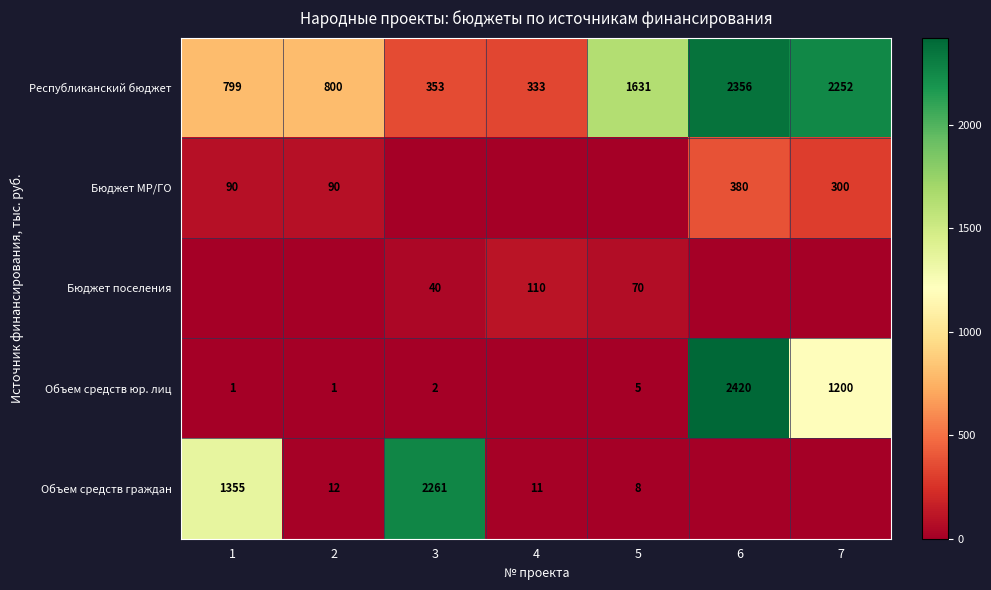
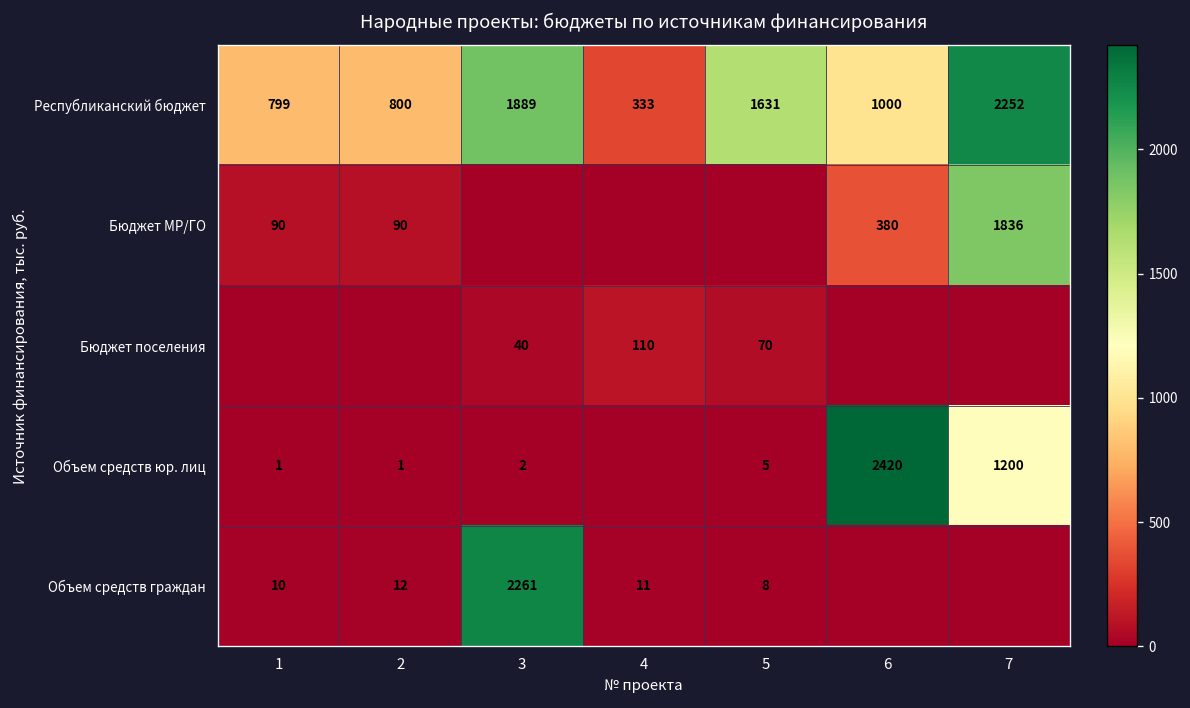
  {
    "Республиканский бюджет": {
      "1": 799,
      "2": 800,
-     "3": 353,
+     "3": 1889,
      "4": 333,
      "5": 1631,
-     "6": 2356,
+     "6": 1000,
      "7": 2252
    },
    "Бюджет МР/ГО": {
      "1": 90,
      "2": 90,
      "6": 380,
-     "7": 300
+     "7": 1836
    },
    "Бюджет поселения": {
      "3": 40,
      "4": 110,
      "5": 70
    },
    "Объем средств юр. лиц": {
      "1": 1,
      "2": 1,
      "3": 2,
      "5": 5,
      "6": 2420,
      "7": 1200
    },
    "Объем средств граждан": {
-     "1": 1355,
+     "1": 10,
      "2": 12,
      "3": 2261,
      "4": 11,
      "5": 8
    }
  }
